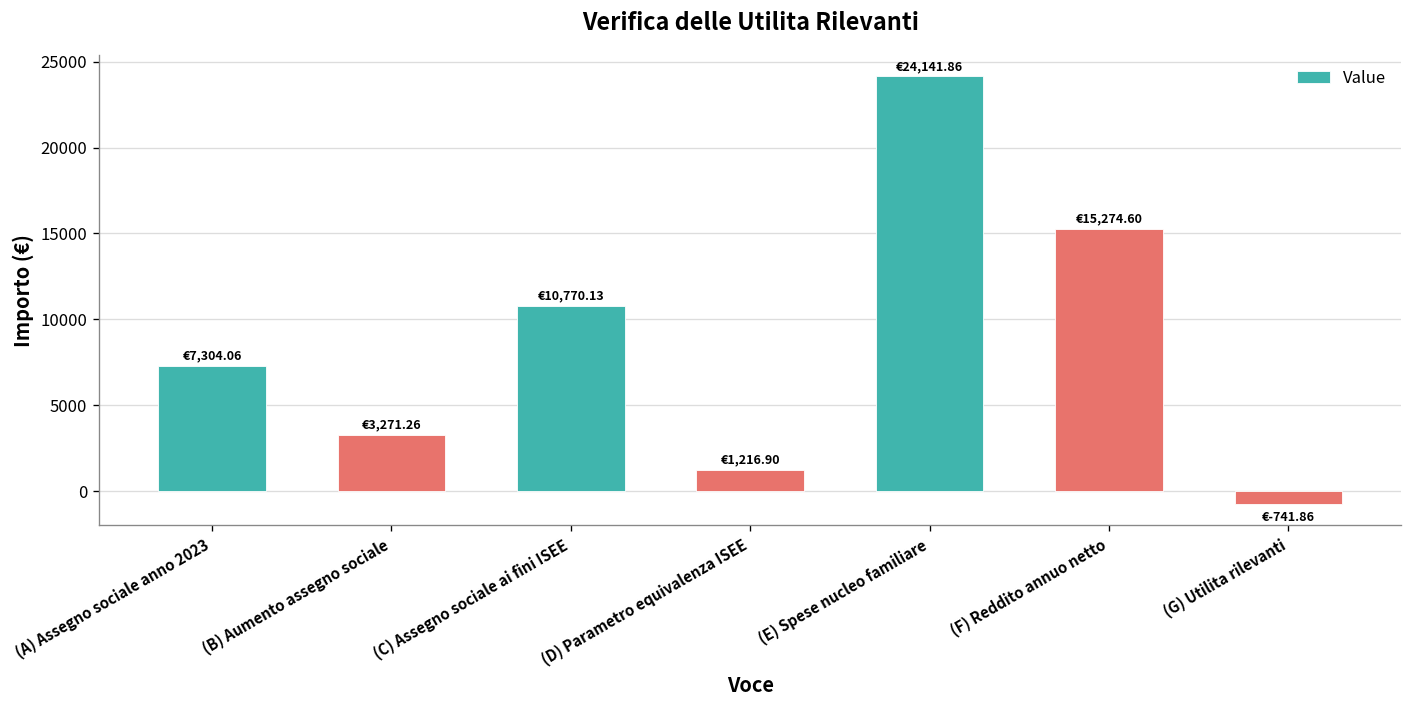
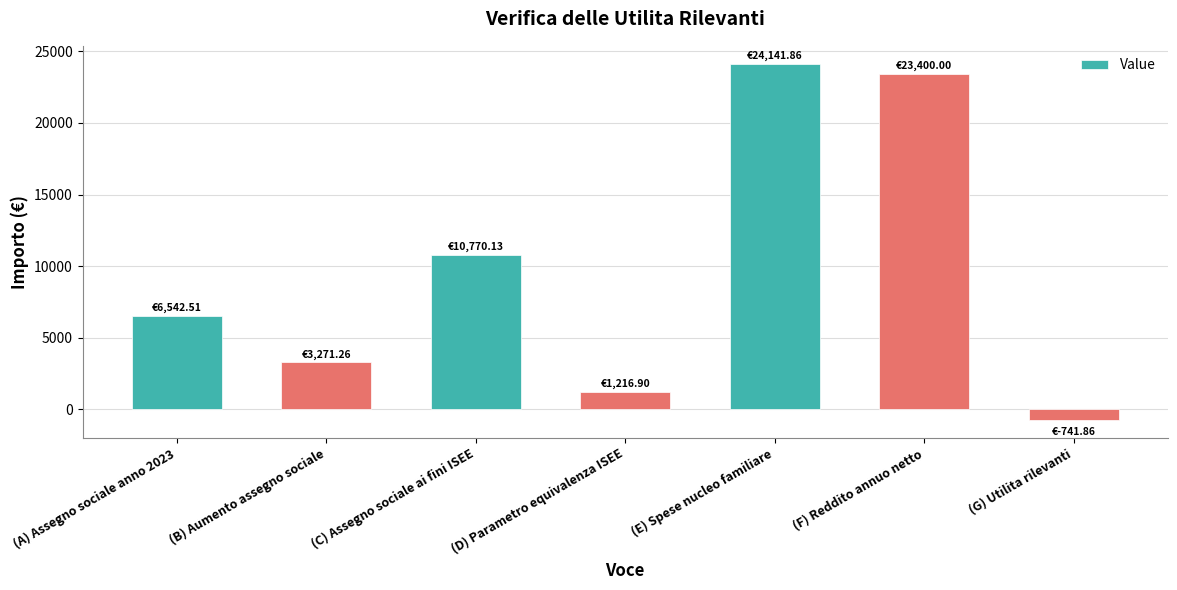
  {
-   "(A) Assegno sociale anno 2023": "€7,304.06",
+   "(A) Assegno sociale anno 2023": "€6,542.51",
    "(B) Aumento assegno sociale": "€3,271.26",
    "(C) Assegno sociale ai fini ISEE": "€10,770.13",
    "(D) Parametro equivalenza ISEE": "€1,216.90",
    "(E) Spese nucleo familiare": "€24,141.86",
-   "(F) Reddito annuo netto": "€15,274.60",
+   "(F) Reddito annuo netto": "€23,400.00",
    "(G) Utilita rilevanti": "€-741.86"
  }
